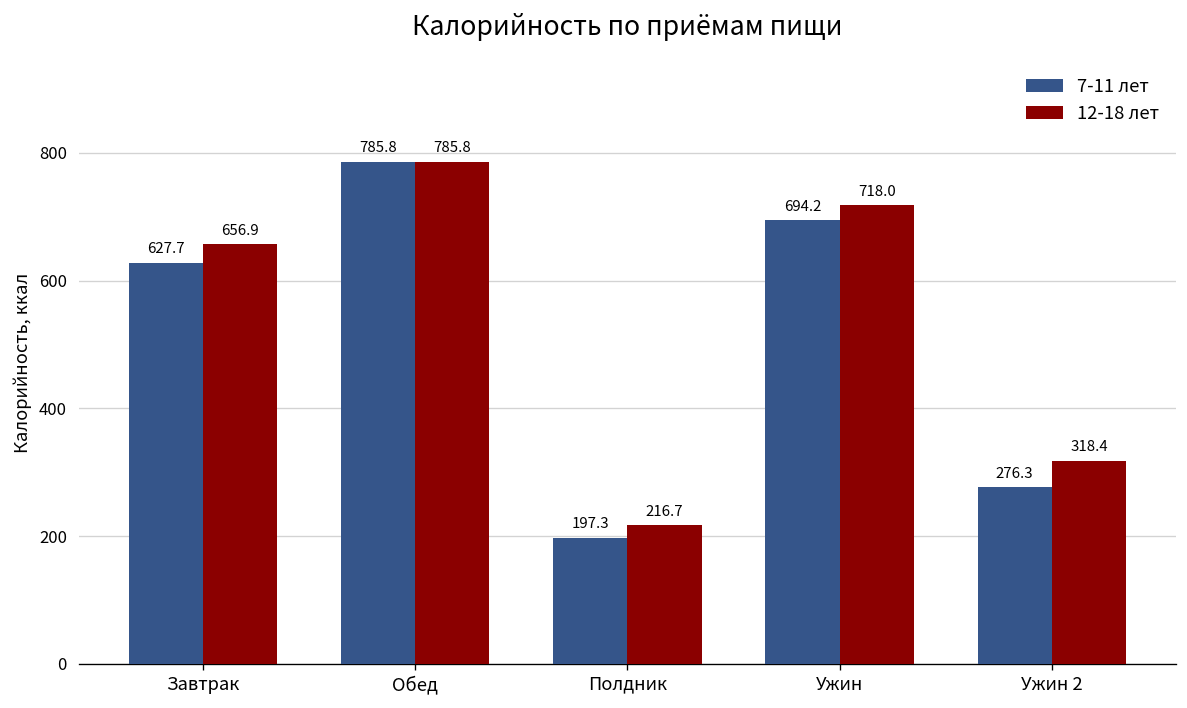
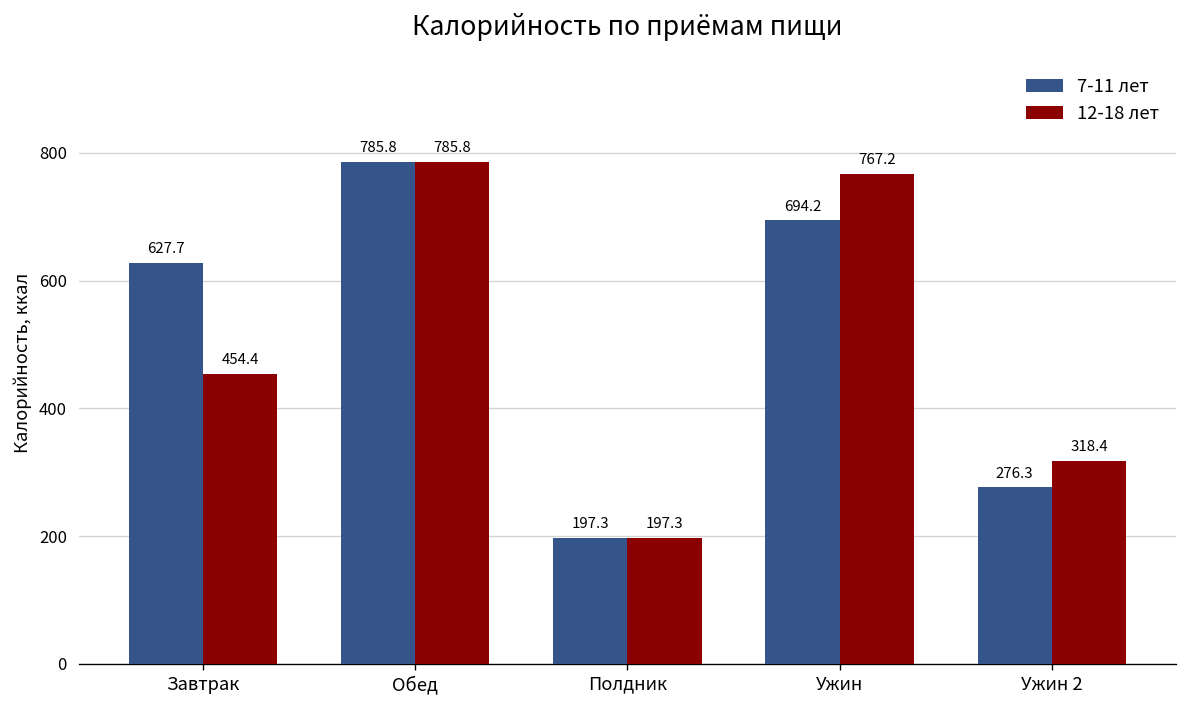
  {
    "7-11 лет": {
      "Завтрак": 627.7,
      "Обед": 785.8,
      "Полдник": 197.3,
      "Ужин": 694.2,
      "Ужин 2": 276.3
    },
    "12-18 лет": {
-     "Завтрак": 656.9,
+     "Завтрак": 454.4,
      "Обед": 785.8,
-     "Полдник": 216.7,
-     "Ужин": 718.0,
+     "Полдник": 197.3,
+     "Ужин": 767.2,
      "Ужин 2": 318.4
    }
  }
